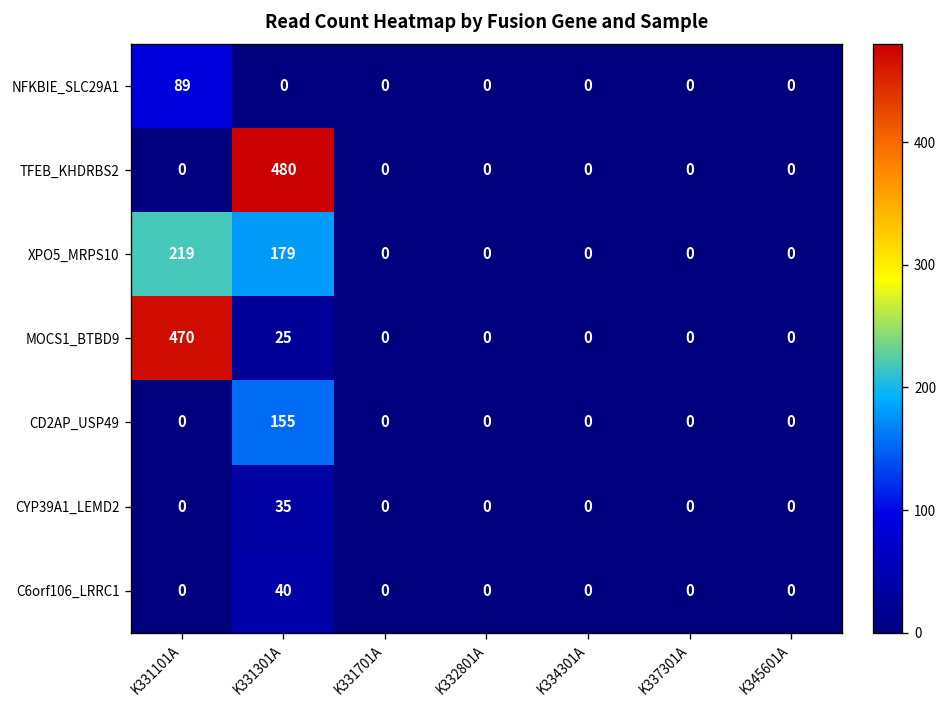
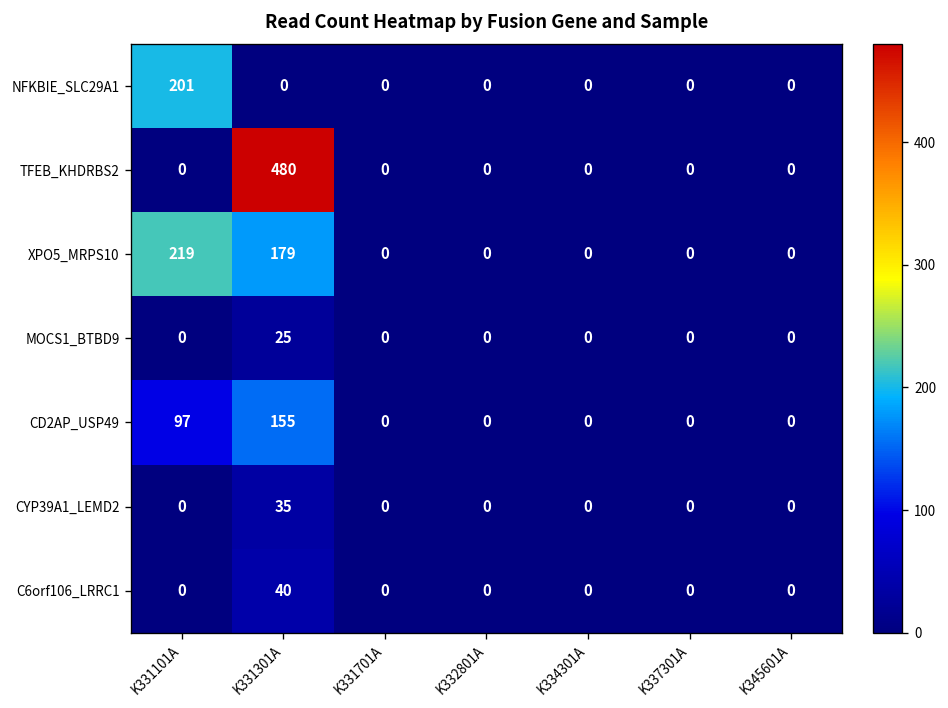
  {
    "NFKBIE_SLC29A1": {
-     "K331101A": 89,
+     "K331101A": 201,
      "K331301A": 0,
      "K331701A": 0,
      "K332801A": 0,
      "K334301A": 0,
      "K337301A": 0,
      "K345601A": 0
    },
    "TFEB_KHDRBS2": {
      "K331101A": 0,
      "K331301A": 480,
      "K331701A": 0,
      "K332801A": 0,
      "K334301A": 0,
      "K337301A": 0,
      "K345601A": 0
    },
    "XPO5_MRPS10": {
      "K331101A": 219,
      "K331301A": 179,
      "K331701A": 0,
      "K332801A": 0,
      "K334301A": 0,
      "K337301A": 0,
      "K345601A": 0
    },
    "MOCS1_BTBD9": {
-     "K331101A": 470,
+     "K331101A": 0,
      "K331301A": 25,
      "K331701A": 0,
      "K332801A": 0,
      "K334301A": 0,
      "K337301A": 0,
      "K345601A": 0
    },
    "CD2AP_USP49": {
-     "K331101A": 0,
+     "K331101A": 97,
      "K331301A": 155,
      "K331701A": 0,
      "K332801A": 0,
      "K334301A": 0,
      "K337301A": 0,
      "K345601A": 0
    },
    "CYP39A1_LEMD2": {
      "K331101A": 0,
      "K331301A": 35,
      "K331701A": 0,
      "K332801A": 0,
      "K334301A": 0,
      "K337301A": 0,
      "K345601A": 0
    },
    "C6orf106_LRRC1": {
      "K331101A": 0,
      "K331301A": 40,
      "K331701A": 0,
      "K332801A": 0,
      "K334301A": 0,
      "K337301A": 0,
      "K345601A": 0
    }
  }
